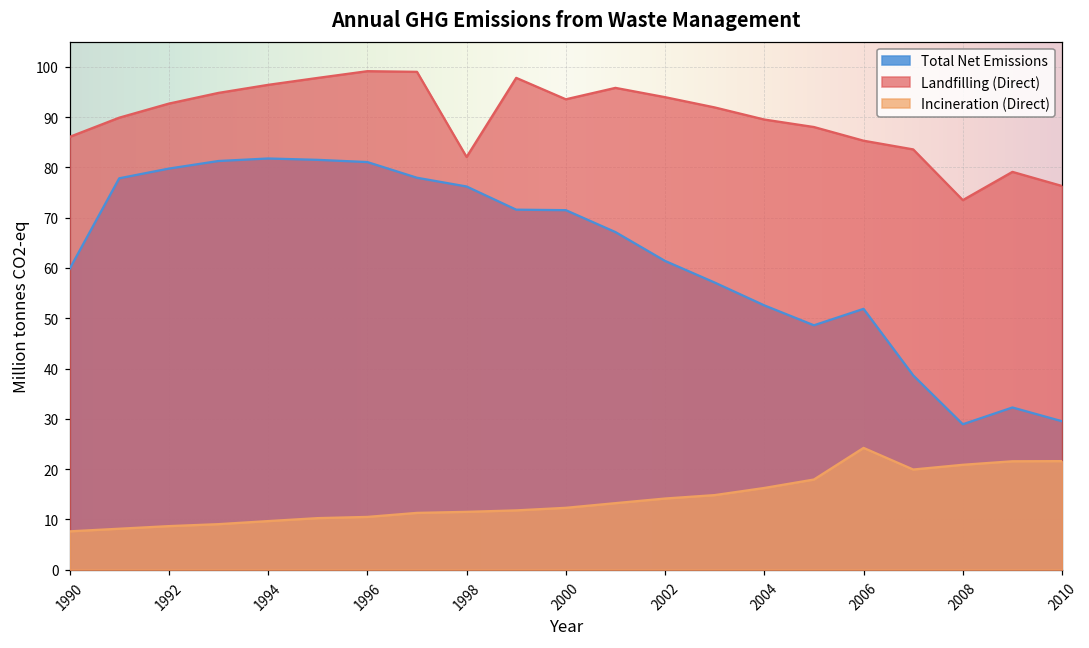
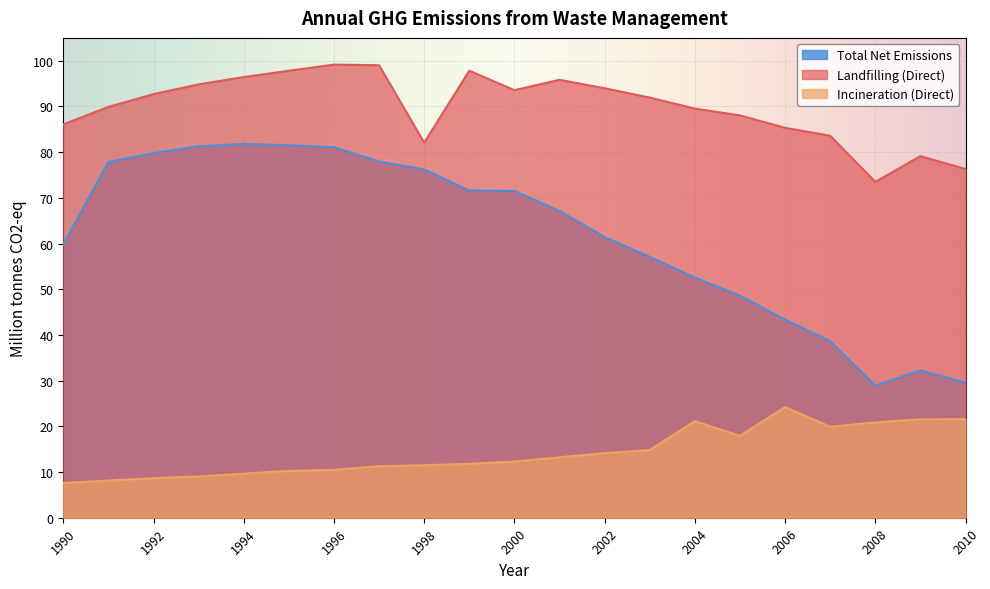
  {
    "Total Net Emissions": {
      "1990": 60,
      "1992": 80,
      "1994": 82,
      "1996": 81,
      "1998": 76,
      "2000": 72,
      "2002": 61,
      "2004": 53,
-     "2006": 52,
+     "2006": 43,
      "2008": 29,
      "2010": 30
    },
    "Landfilling (Direct)": {
      "1990": 86,
      "1992": 93,
      "1994": 96,
      "1996": 99,
      "1998": 82,
      "2000": 94,
      "2002": 94,
      "2004": 90,
      "2006": 85,
      "2008": 74,
      "2010": 76
    },
    "Incineration (Direct)": {
      "1990": 8,
      "1992": 9,
      "1994": 10,
      "1996": 10,
      "1998": 11,
      "2000": 12,
      "2002": 14,
-     "2004": 16,
+     "2004": 21,
      "2006": 24,
      "2008": 21,
      "2010": 22
    }
  }
